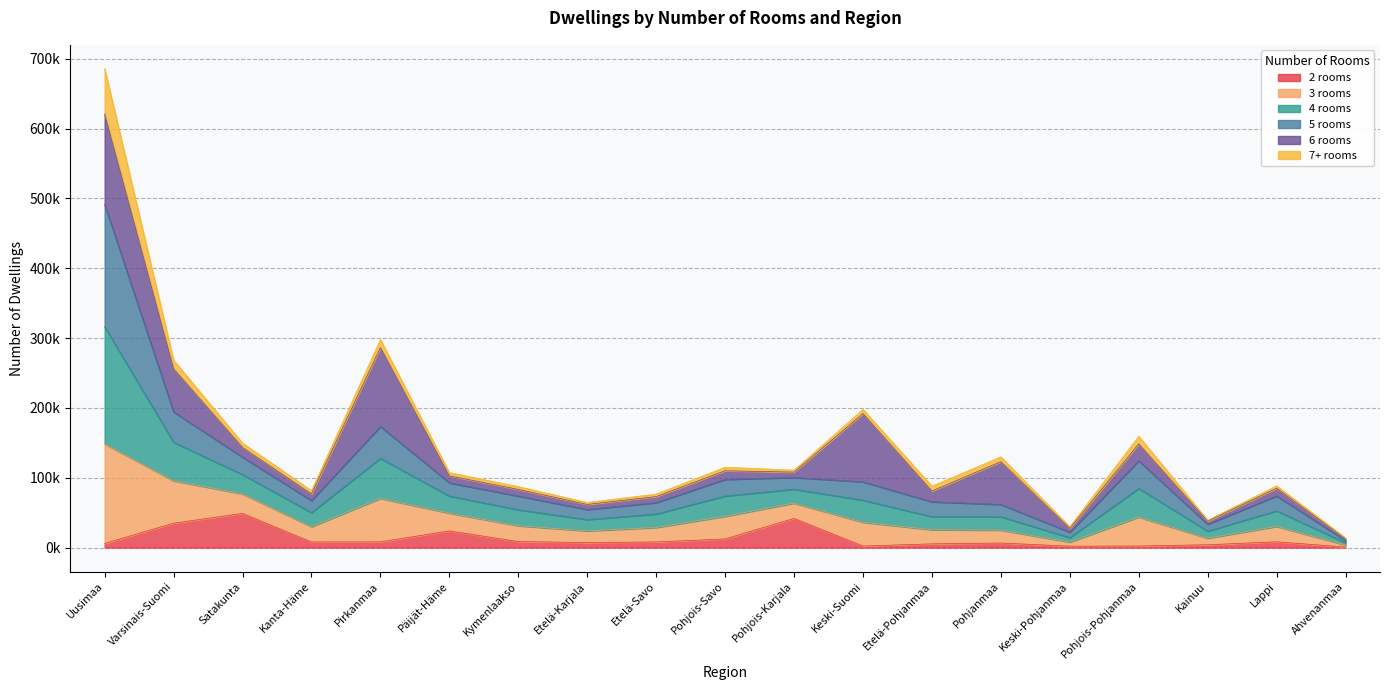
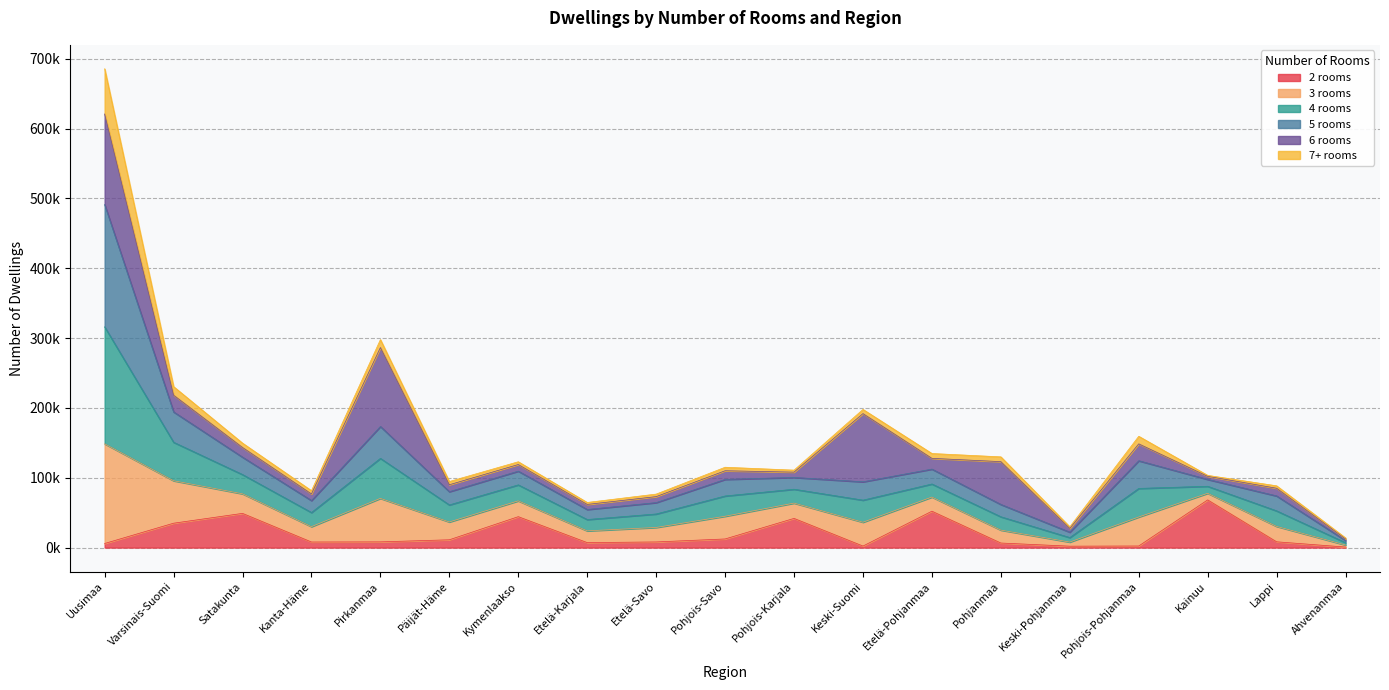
  {
    "2 rooms": {
      "Uusimaa": 10000,
      "Varsinais-Suomi": 30000,
      "Satakunta": 50000,
      "Kanta-Häme": 10000,
      "Pirkanmaa": 10000,
-     "Päijät-Häme": 20000,
-     "Kymenlaakso": 10000,
+     "Päijät-Häme": 10000,
+     "Kymenlaakso": 40000,
      "Etelä-Karjala": 10000,
      "Etelä-Savo": 10000,
      "Pohjois-Savo": 10000,
      "Pohjois-Karjala": 40000,
      "Keski-Suomi": 0,
-     "Etelä-Pohjanmaa": 10000,
+     "Etelä-Pohjanmaa": 50000,
      "Pohjanmaa": 10000,
      "Keski-Pohjanmaa": 0,
      "Pohjois-Pohjanmaa": 0,
-     "Kainuu": 0,
+     "Kainuu": 70000,
      "Lappi": 10000
    },
    "6 rooms": {
      "Uusimaa": 130000,
-     "Varsinais-Suomi": 60000,
+     "Varsinais-Suomi": 20000,
      "Satakunta": 10000,
      "Kanta-Häme": 10000,
      "Pirkanmaa": 110000,
      "Päijät-Häme": 10000,
      "Kymenlaakso": 10000,
      "Pohjois-Savo": 10000,
      "Keski-Suomi": 100000,
      "Etelä-Pohjanmaa": 20000,
      "Pohjanmaa": 60000,
      "Pohjois-Pohjanmaa": 20000
    }
  }
